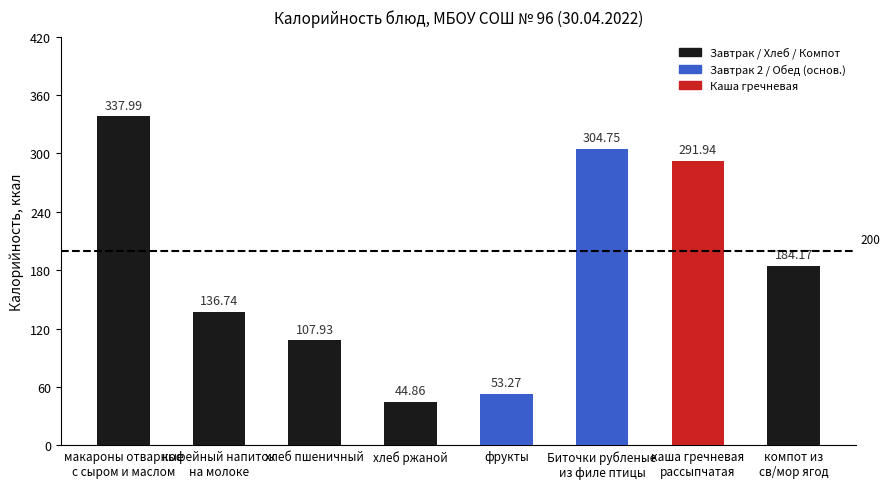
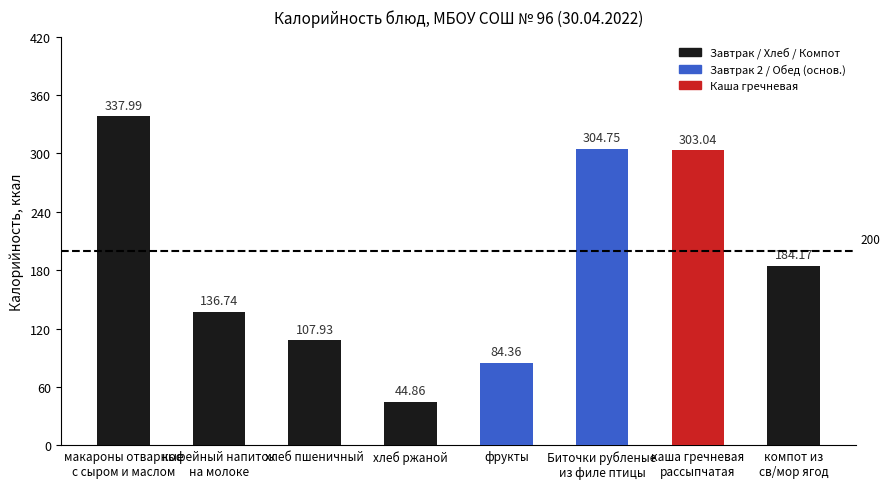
  {
    "хлеб пшеничный": 107.93,
    "хлеб ржаной": 44.86,
-   "фрукты": 53.27,
+   "фрукты": 84.36,
    "Биточки рубленые из филе птицы": 304.75,
-   "каша гречневая рассыпчатая": 291.94,
+   "каша гречневая рассыпчатая": 303.04,
    "компот из св/мор ягод": 184.17
  }
